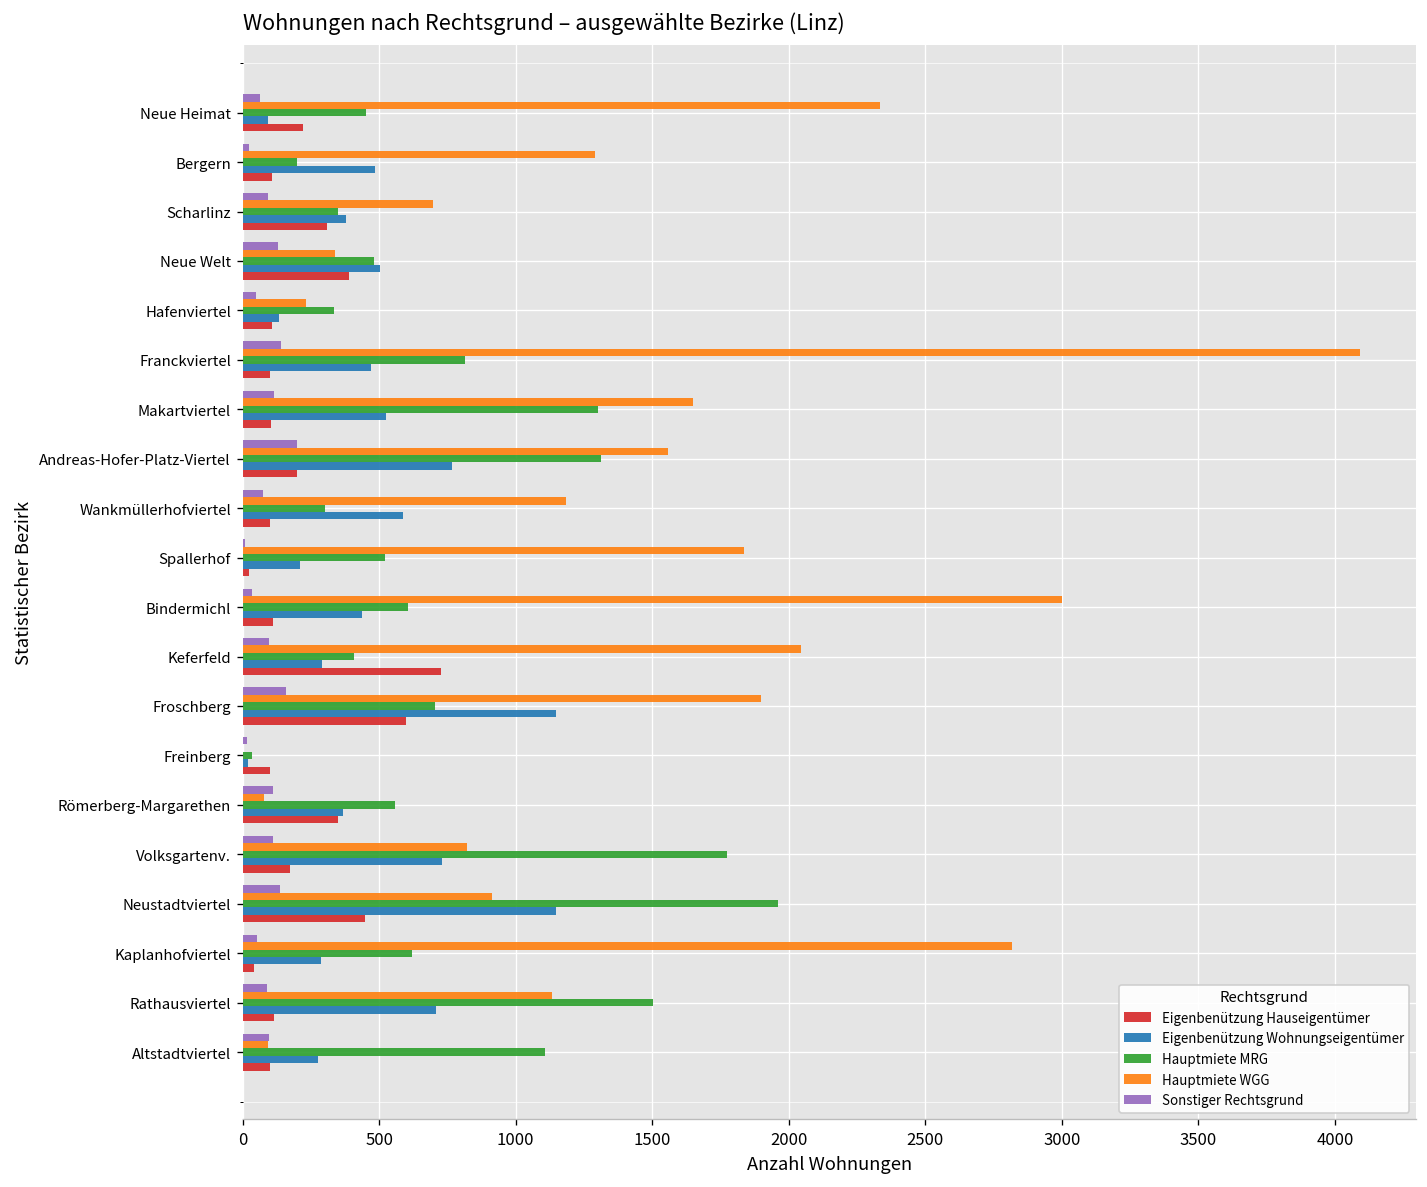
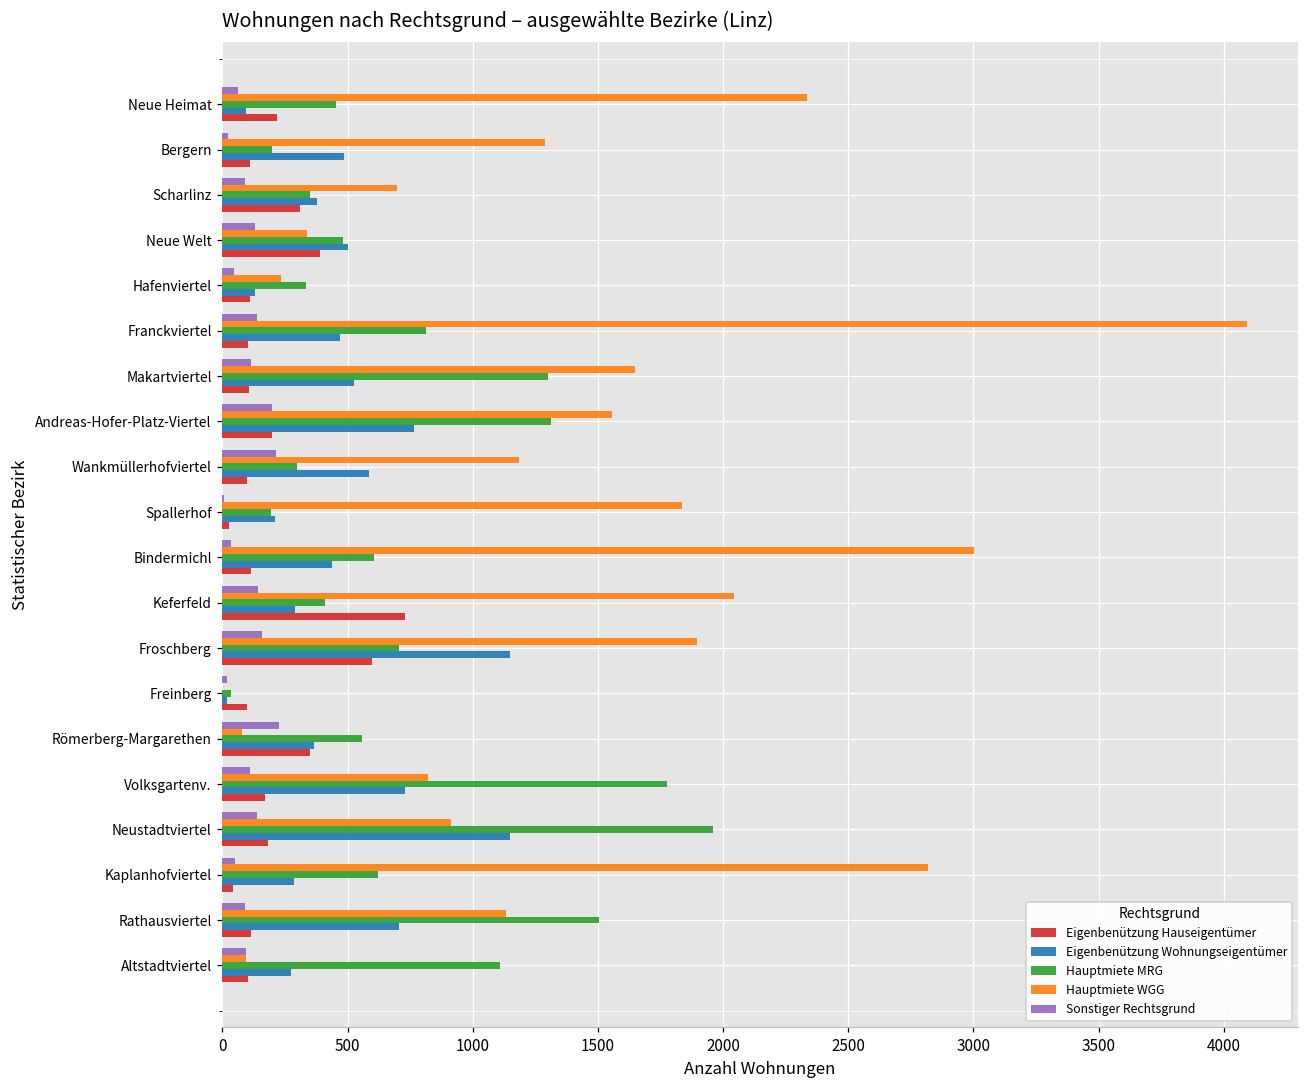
  {
    "Eigenbenützung Hauseigentümer": {
      "Neue Heimat": 220,
      "Bergern": 110,
      "Scharlinz": 310,
      "Neue Welt": 390,
      "Hafenviertel": 110,
      "Franckviertel": 100,
      "Makartviertel": 110,
      "Andreas-Hofer-Platz-Viertel": 200,
      "Wankmüllerhofviertel": 100,
      "Spallerhof": 30,
      "Bindermichl": 110,
      "Keferfeld": 730,
      "Froschberg": 600,
      "Freinberg": 100,
      "Römerberg-Margarethen": 350,
      "Volksgartenv.": 170,
-     "Neustadtviertel": 450,
+     "Neustadtviertel": 180,
      "Kaplanhofviertel": 40,
      "Rathausviertel": 110,
      "Altstadtviertel": 100
    },
    "Eigenbenützung Wohnungseigentümer": {
      "Neue Heimat": 90,
      "Bergern": 490,
      "Scharlinz": 380,
      "Neue Welt": 500,
      "Hafenviertel": 130,
      "Franckviertel": 470,
      "Makartviertel": 530,
      "Andreas-Hofer-Platz-Viertel": 770,
      "Wankmüllerhofviertel": 590,
      "Spallerhof": 210,
      "Bindermichl": 440,
      "Keferfeld": 290,
      "Froschberg": 1150,
      "Freinberg": 20,
      "Römerberg-Margarethen": 370,
      "Volksgartenv.": 730,
      "Neustadtviertel": 1150,
      "Kaplanhofviertel": 290,
      "Rathausviertel": 710,
      "Altstadtviertel": 280
    },
    "Hauptmiete MRG": {
      "Neue Heimat": 450,
      "Bergern": 200,
      "Scharlinz": 350,
      "Neue Welt": 480,
      "Hafenviertel": 340,
      "Franckviertel": 810,
      "Makartviertel": 1300,
      "Andreas-Hofer-Platz-Viertel": 1310,
      "Wankmüllerhofviertel": 300,
-     "Spallerhof": 520,
+     "Spallerhof": 200,
      "Bindermichl": 610,
      "Keferfeld": 410,
      "Froschberg": 710,
      "Freinberg": 40,
      "Römerberg-Margarethen": 560,
      "Volksgartenv.": 1780,
      "Neustadtviertel": 1960,
      "Kaplanhofviertel": 620,
      "Rathausviertel": 1500,
      "Altstadtviertel": 1110
    },
    "Hauptmiete WGG": {
      "Neue Heimat": 2330,
      "Bergern": 1290,
      "Scharlinz": 700,
      "Neue Welt": 340,
      "Hafenviertel": 230,
      "Franckviertel": 4090,
      "Makartviertel": 1650,
      "Andreas-Hofer-Platz-Viertel": 1560,
      "Wankmüllerhofviertel": 1180,
      "Spallerhof": 1840,
      "Bindermichl": 3000,
      "Keferfeld": 2050,
      "Froschberg": 1900,
      "Freinberg": 0,
      "Römerberg-Margarethen": 80,
      "Volksgartenv.": 820,
      "Neustadtviertel": 910,
      "Kaplanhofviertel": 2820,
      "Rathausviertel": 1130,
      "Altstadtviertel": 90
    },
    "Sonstiger Rechtsgrund": {
      "Neue Heimat": 60,
      "Bergern": 20,
      "Scharlinz": 90,
      "Neue Welt": 130,
      "Hafenviertel": 50,
      "Franckviertel": 140,
      "Makartviertel": 110,
      "Andreas-Hofer-Platz-Viertel": 200,
-     "Wankmüllerhofviertel": 70,
+     "Wankmüllerhofviertel": 210,
      "Bindermichl": 40,
-     "Keferfeld": 100,
+     "Keferfeld": 140,
      "Froschberg": 160,
      "Freinberg": 20,
-     "Römerberg-Margarethen": 110,
+     "Römerberg-Margarethen": 230,
      "Volksgartenv.": 110,
      "Neustadtviertel": 140,
      "Kaplanhofviertel": 50,
      "Rathausviertel": 90,
      "Altstadtviertel": 100
    }
  }
